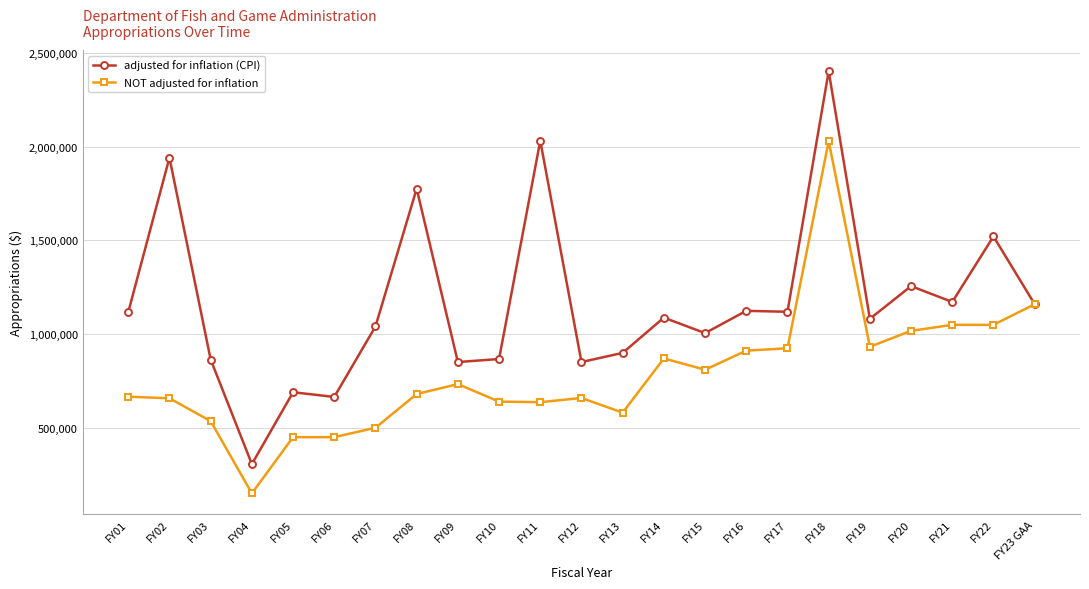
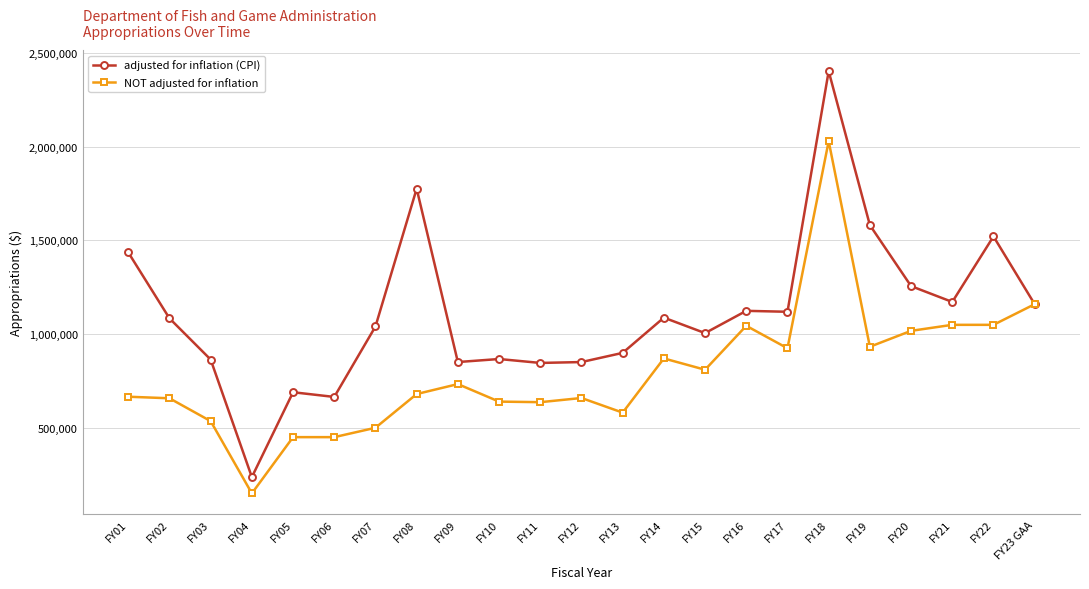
  {
    "adjusted for inflation (CPI)": {
-     "FY01": "1,120,000",
-     "FY02": "1,940,000",
+     "FY01": "1,440,000",
+     "FY02": "1,080,000",
      "FY03": "860,000",
-     "FY04": "310,000",
+     "FY04": "240,000",
      "FY05": "690,000",
      "FY06": "660,000",
      "FY07": "1,040,000",
      "FY08": "1,780,000",
      "FY09": "850,000",
      "FY10": "870,000",
-     "FY11": "2,030,000",
+     "FY11": "850,000",
      "FY12": "850,000",
      "FY13": "900,000",
      "FY14": "1,090,000",
      "FY15": "1,010,000",
      "FY16": "1,120,000",
      "FY17": "1,120,000",
      "FY18": "2,400,000",
-     "FY19": "1,080,000",
+     "FY19": "1,580,000",
      "FY20": "1,260,000",
      "FY21": "1,170,000",
      "FY22": "1,520,000"
    },
    "NOT adjusted for inflation": {
      "FY01": "670,000",
      "FY02": "660,000",
      "FY03": "540,000",
      "FY04": "150,000",
      "FY05": "450,000",
      "FY06": "450,000",
      "FY07": "500,000",
      "FY08": "680,000",
      "FY09": "730,000",
      "FY10": "640,000",
      "FY11": "640,000",
      "FY12": "660,000",
      "FY13": "580,000",
      "FY14": "870,000",
      "FY15": "810,000",
-     "FY16": "910,000",
+     "FY16": "1,040,000",
      "FY17": "920,000",
      "FY18": "2,030,000",
      "FY19": "930,000",
      "FY20": "1,020,000",
      "FY21": "1,050,000",
      "FY22": "1,050,000"
    }
  }
